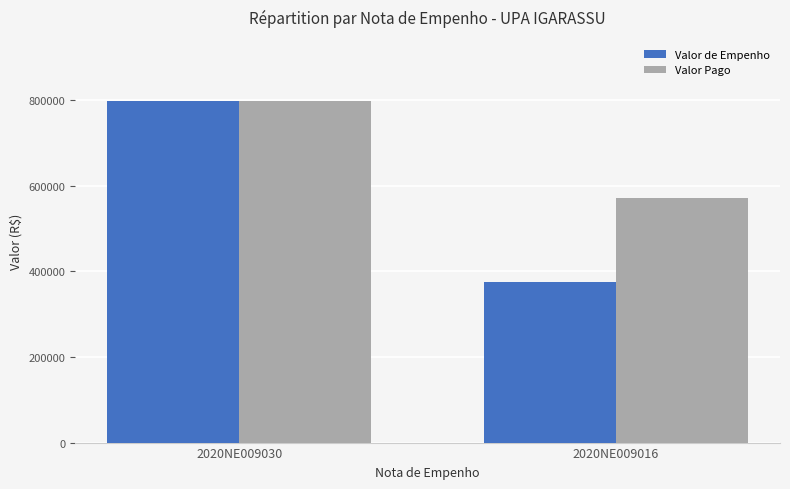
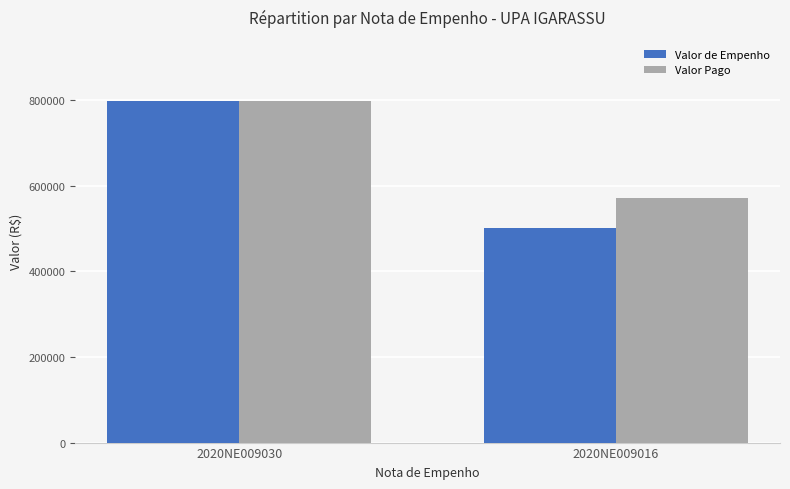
  {
    "Valor de Empenho": {
      "2020NE009030": 800000,
-     "2020NE009016": 370000
+     "2020NE009016": 500000
    },
    "Valor Pago": {
      "2020NE009030": 800000,
      "2020NE009016": 570000
    }
  }
